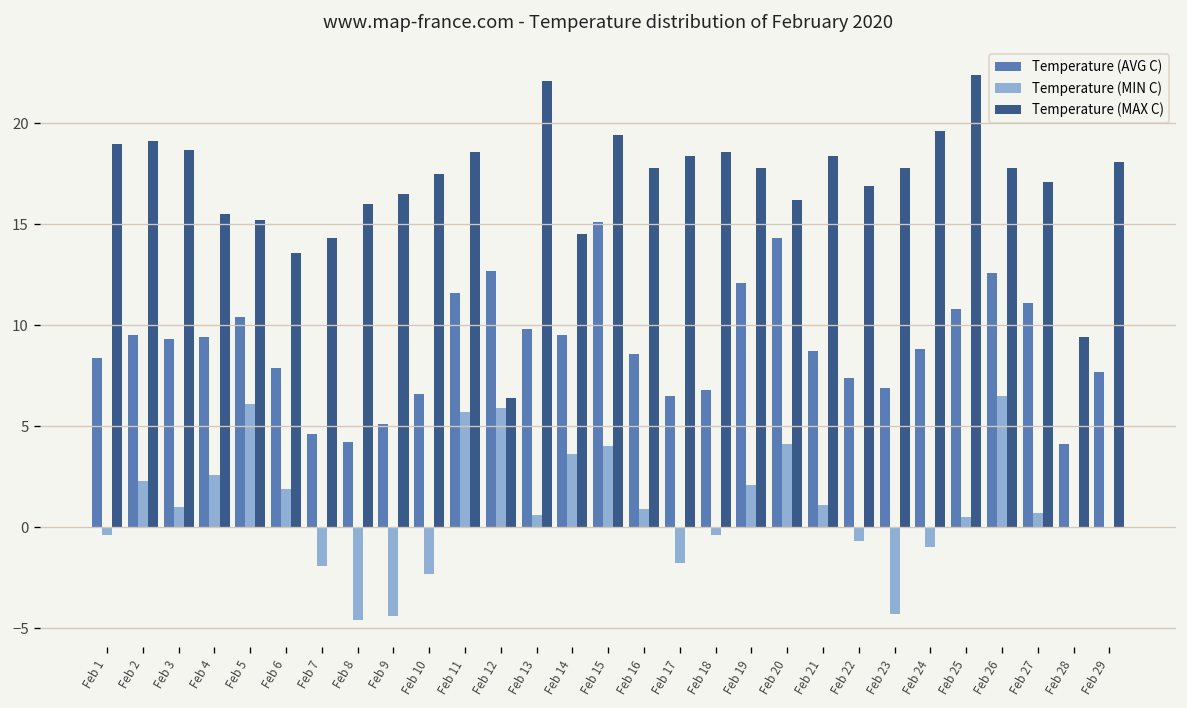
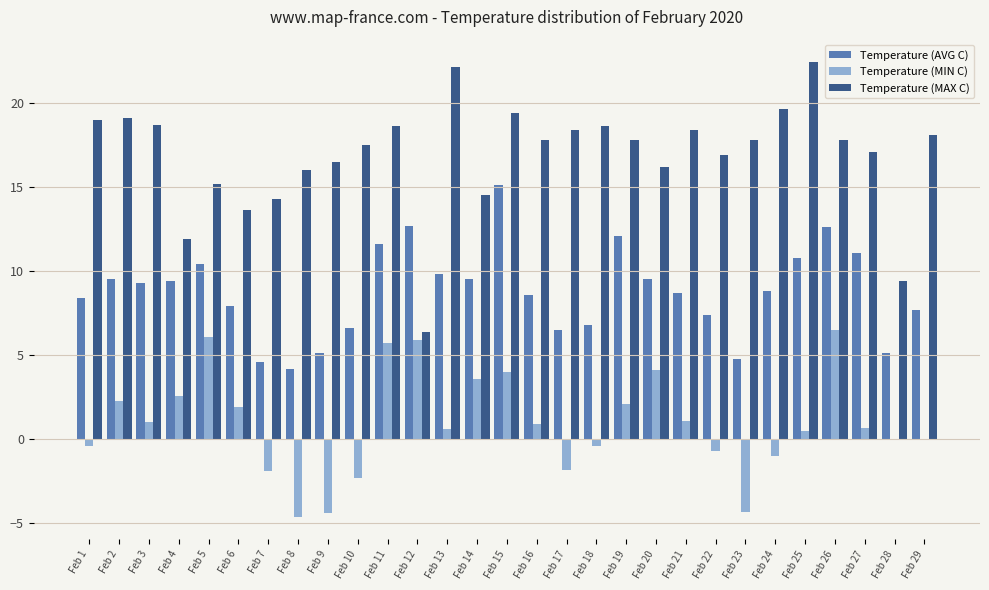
  {
    "Temperature (AVG C)": {
      "Feb 1": 8.4,
      "Feb 2": 9.5,
      "Feb 3": 9.3,
      "Feb 4": 9.4,
      "Feb 5": 10.4,
      "Feb 6": 7.9,
      "Feb 7": 4.6,
      "Feb 8": 4.2,
      "Feb 9": 5.1,
      "Feb 10": 6.6,
      "Feb 11": 11.6,
      "Feb 12": 12.7,
      "Feb 13": 9.8,
      "Feb 14": 9.5,
      "Feb 15": 15.1,
      "Feb 16": 8.6,
      "Feb 17": 6.5,
      "Feb 18": 6.8,
      "Feb 19": 12.1,
-     "Feb 20": 14.3,
+     "Feb 20": 9.5,
      "Feb 21": 8.7,
      "Feb 22": 7.4,
-     "Feb 23": 6.9,
+     "Feb 23": 4.8,
      "Feb 24": 8.8,
      "Feb 25": 10.8,
      "Feb 26": 12.6,
      "Feb 27": 11.1,
-     "Feb 28": 4.1,
+     "Feb 28": 5.1,
      "Feb 29": 7.7
    },
    "Temperature (MIN C)": {
      "Feb 1": -0.4,
      "Feb 2": 2.3,
      "Feb 3": 1.0,
      "Feb 4": 2.6,
      "Feb 5": 6.1,
      "Feb 6": 1.9,
      "Feb 7": -1.9,
      "Feb 8": -4.6,
      "Feb 9": -4.4,
      "Feb 10": -2.3,
      "Feb 11": 5.7,
      "Feb 12": 5.9,
      "Feb 13": 0.6,
      "Feb 14": 3.6,
      "Feb 15": 4.0,
      "Feb 16": 0.9,
      "Feb 17": -1.8,
      "Feb 18": -0.4,
      "Feb 19": 2.1,
      "Feb 20": 4.1,
      "Feb 21": 1.1,
      "Feb 22": -0.7,
      "Feb 23": -4.3,
      "Feb 24": -1.0,
      "Feb 25": 0.5,
      "Feb 26": 6.5,
      "Feb 27": 0.7,
      "Feb 28": 0.0,
      "Feb 29": 0.0
    },
    "Temperature (MAX C)": {
      "Feb 1": 19.0,
      "Feb 2": 19.1,
      "Feb 3": 18.7,
-     "Feb 4": 15.5,
+     "Feb 4": 11.9,
      "Feb 5": 15.2,
      "Feb 6": 13.6,
      "Feb 7": 14.3,
      "Feb 8": 16.0,
      "Feb 9": 16.5,
      "Feb 10": 17.5,
      "Feb 11": 18.6,
      "Feb 12": 6.4,
      "Feb 13": 22.1,
      "Feb 14": 14.5,
      "Feb 15": 19.4,
      "Feb 16": 17.8,
      "Feb 17": 18.4,
      "Feb 18": 18.6,
      "Feb 19": 17.8,
      "Feb 20": 16.2,
      "Feb 21": 18.4,
      "Feb 22": 16.9,
      "Feb 23": 17.8,
      "Feb 24": 19.6,
      "Feb 25": 22.4,
      "Feb 26": 17.8,
      "Feb 27": 17.1,
      "Feb 28": 9.4,
      "Feb 29": 18.1
    }
  }
